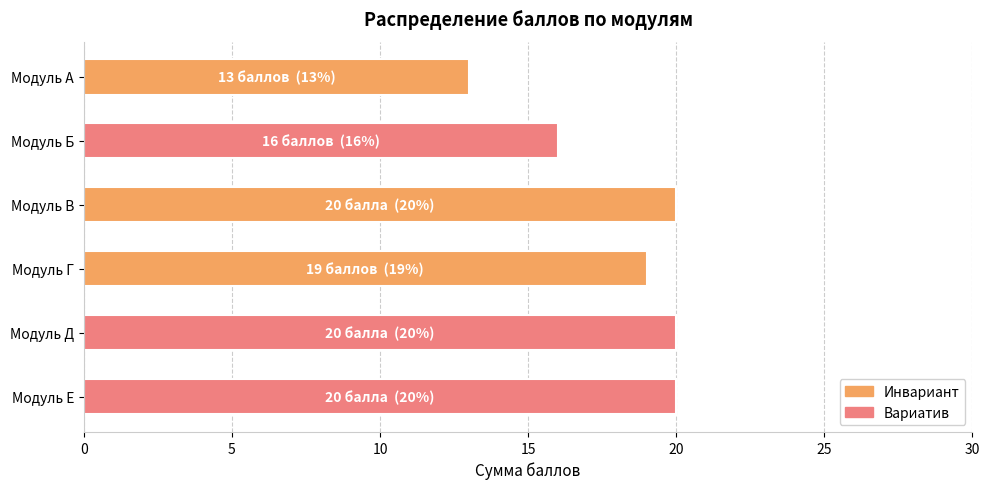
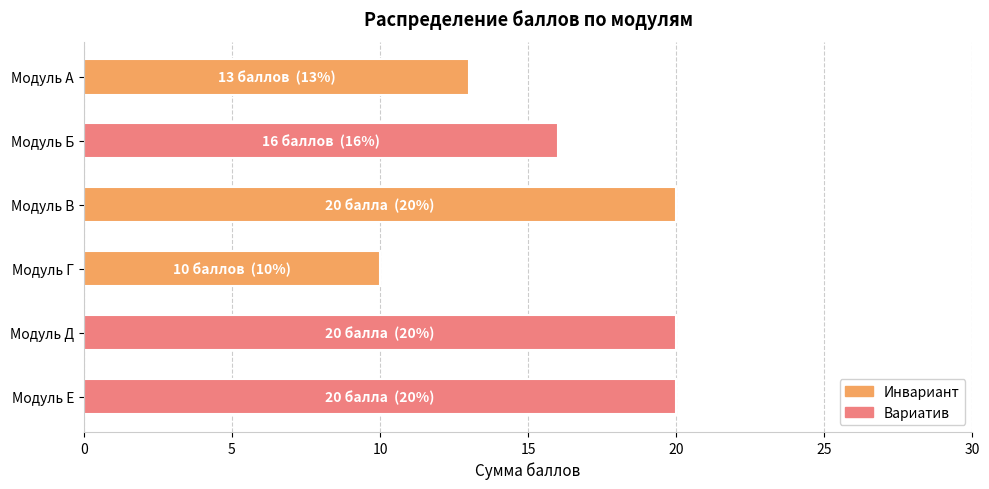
  {
    "Модуль А": "13",
    "Модуль Б": "16",
    "Модуль В": "20",
-   "Модуль Г": "19 баллов (19%)",
+   "Модуль Г": "10 баллов (10%)",
    "Модуль Д": "20",
    "Модуль Е": "20"
  }
